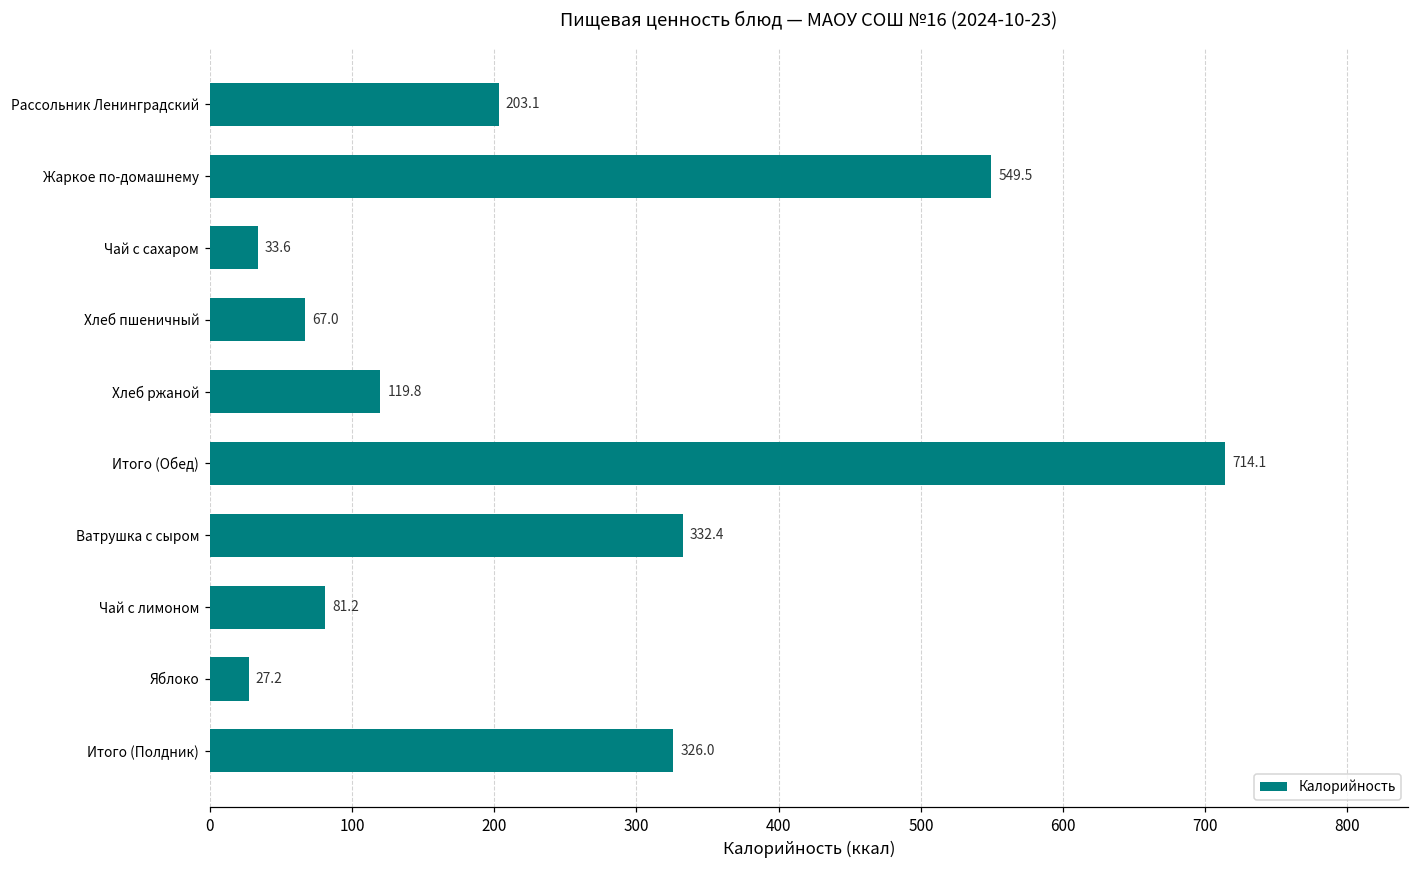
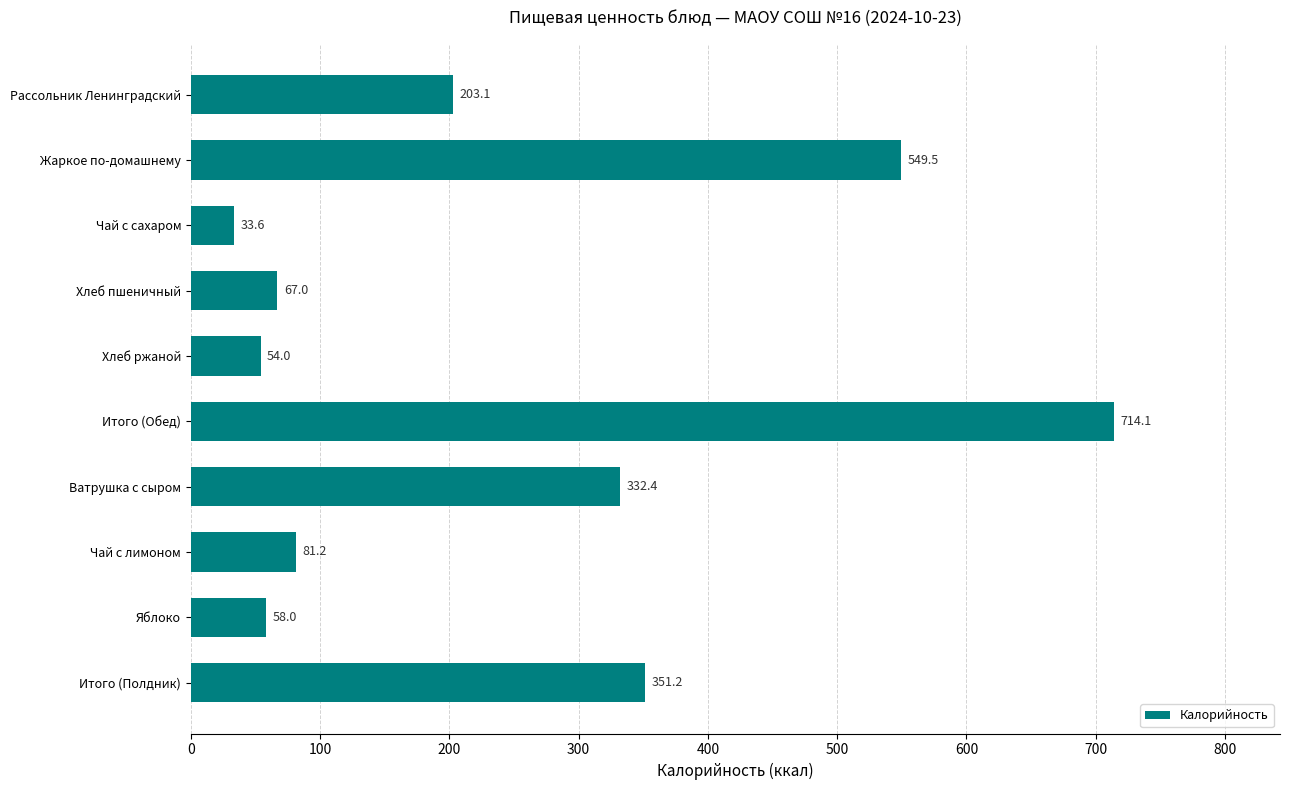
  {
    "Рассольник Ленинградский": 203.1,
    "Жаркое по-домашнему": 549.5,
    "Чай с сахаром": 33.6,
    "Хлеб пшеничный": 67.0,
-   "Хлеб ржаной": 119.8,
+   "Хлеб ржаной": 54.0,
    "Итого (Обед)": 714.1,
    "Ватрушка с сыром": 332.4,
    "Чай с лимоном": 81.2,
-   "Яблоко": 27.2,
-   "Итого (Полдник)": 326.0
+   "Яблоко": 58.0,
+   "Итого (Полдник)": 351.2
  }
